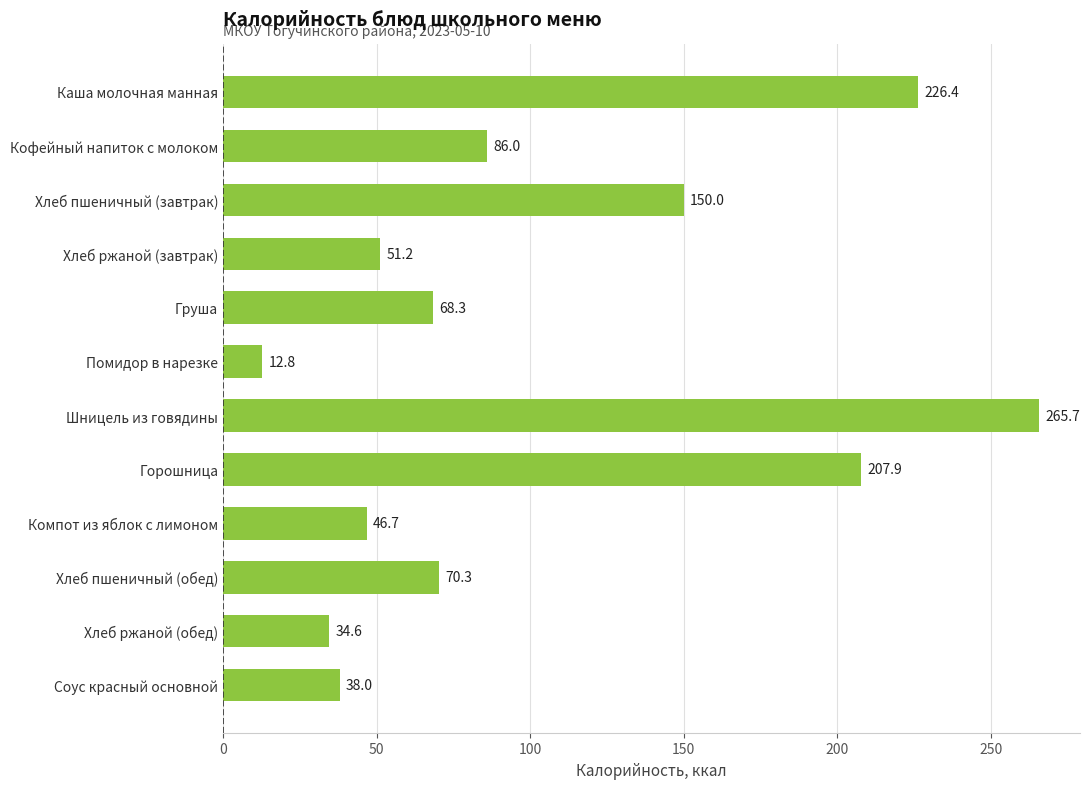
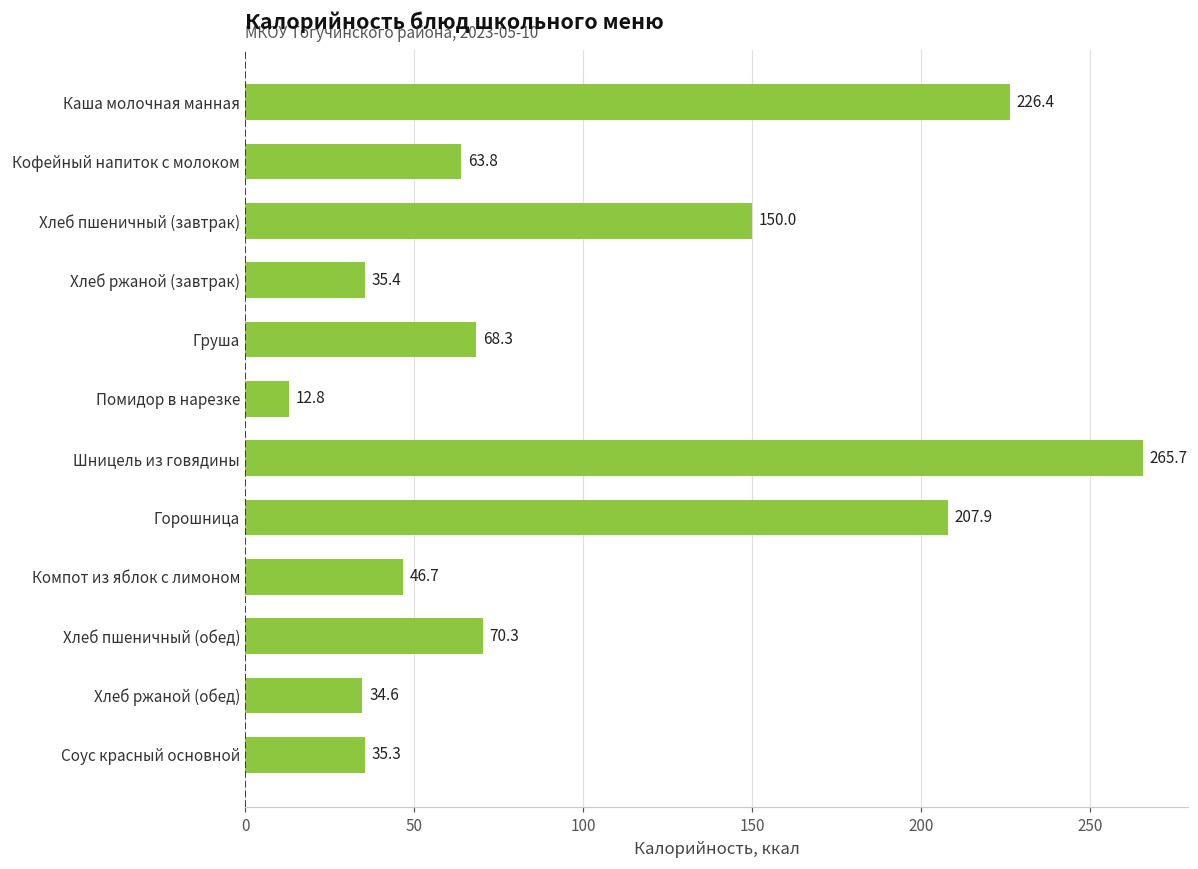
  {
    "Каша молочная манная": 226.4,
-   "Кофейный напиток с молоком": 86.0,
+   "Кофейный напиток с молоком": 63.8,
    "Хлеб пшеничный (завтрак)": 150.0,
-   "Хлеб ржаной (завтрак)": 51.2,
+   "Хлеб ржаной (завтрак)": 35.4,
    "Груша": 68.3,
    "Помидор в нарезке": 12.8,
    "Шницель из говядины": 265.7,
    "Горошница": 207.9,
    "Компот из яблок с лимоном": 46.7,
    "Хлеб пшеничный (обед)": 70.3,
    "Хлеб ржаной (обед)": 34.6,
-   "Соус красный основной": 38.0
+   "Соус красный основной": 35.3
  }
